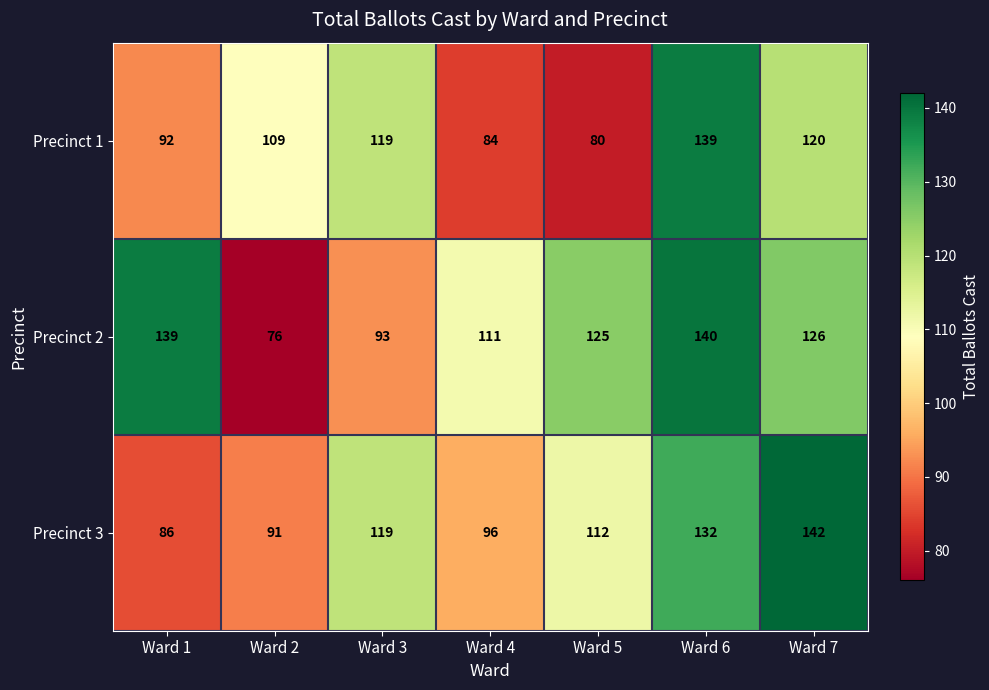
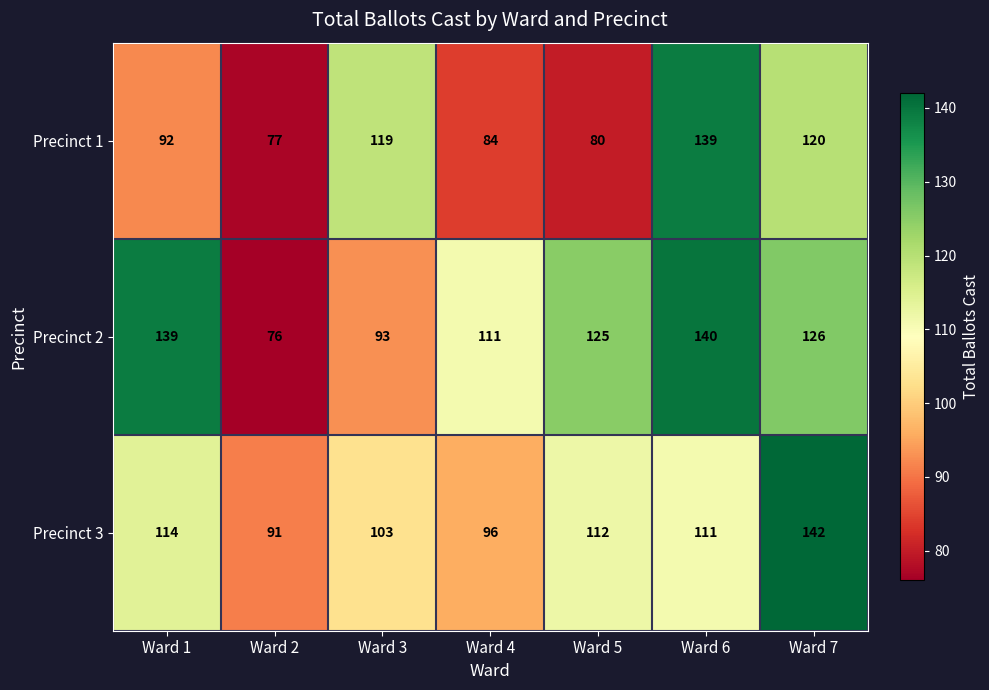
  {
    "Precinct 1": {
      "Ward 1": 92,
-     "Ward 2": 109,
+     "Ward 2": 77,
      "Ward 3": 119,
      "Ward 4": 84,
      "Ward 5": 80,
      "Ward 6": 139,
      "Ward 7": 120
    },
    "Precinct 2": {
      "Ward 1": 139,
      "Ward 2": 76,
      "Ward 3": 93,
      "Ward 4": 111,
      "Ward 5": 125,
      "Ward 6": 140,
      "Ward 7": 126
    },
    "Precinct 3": {
-     "Ward 1": 86,
+     "Ward 1": 114,
      "Ward 2": 91,
-     "Ward 3": 119,
+     "Ward 3": 103,
      "Ward 4": 96,
      "Ward 5": 112,
-     "Ward 6": 132,
+     "Ward 6": 111,
      "Ward 7": 142
    }
  }
